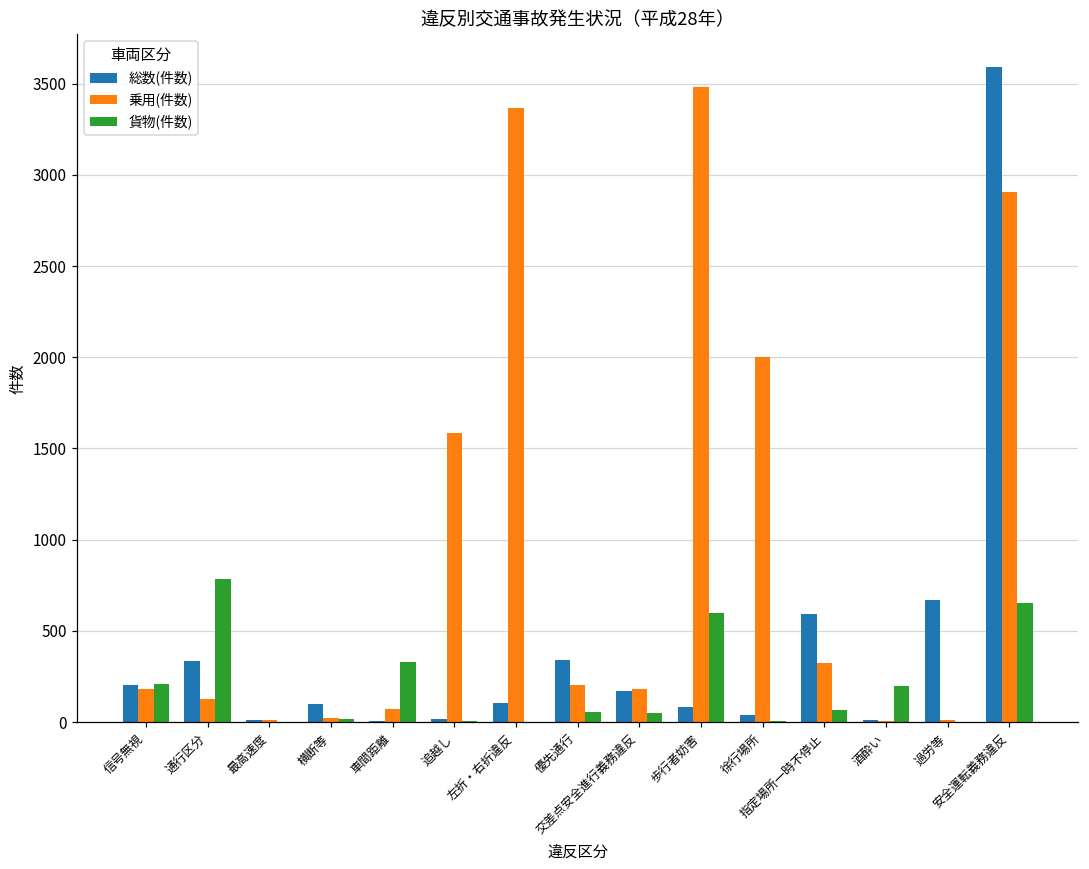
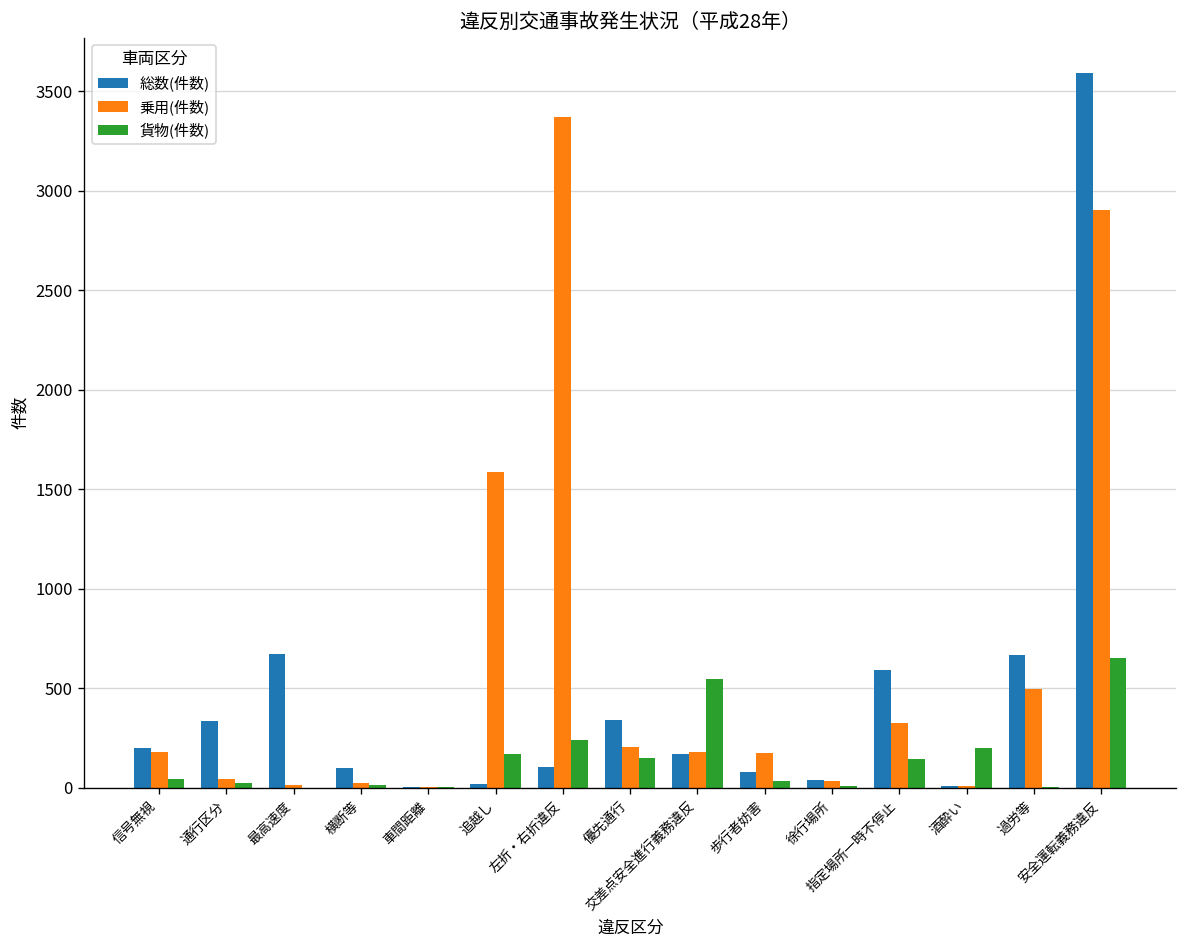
  {
    "総数(件数)": {
      "信号無視": 200,
      "通行区分": 340,
-     "最高速度": 10,
+     "最高速度": 670,
      "横断等": 100,
      "追越し": 20,
      "左折・右折違反": 100,
      "優先通行": 340,
      "交差点安全進行義務違反": 170,
      "歩行者妨害": 80,
      "徐行場所": 40,
      "指定場所一時不停止": 590,
      "過労等": 670,
      "安全運転義務違反": 3590
    },
    "乗用(件数)": {
      "信号無視": 180,
-     "通行区分": 130,
+     "通行区分": 50,
      "横断等": 30,
-     "車間距離": 70,
+     "車間距離": 0,
      "追越し": 1590,
      "左折・右折違反": 3370,
      "優先通行": 210,
      "交差点安全進行義務違反": 180,
-     "歩行者妨害": 3480,
-     "徐行場所": 2000,
+     "歩行者妨害": 180,
+     "徐行場所": 30,
      "指定場所一時不停止": 320,
-     "過労等": 10,
+     "過労等": 490,
      "安全運転義務違反": 2910
    },
    "貨物(件数)": {
-     "信号無視": 210,
-     "通行区分": 790,
+     "信号無視": 50,
+     "通行区分": 30,
      "横断等": 20,
-     "車間距離": 330,
-     "追越し": 10,
-     "左折・右折違反": 0,
-     "優先通行": 60,
-     "交差点安全進行義務違反": 50,
-     "歩行者妨害": 600,
-     "指定場所一時不停止": 60,
+     "車間距離": 0,
+     "追越し": 170,
+     "左折・右折違反": 240,
+     "優先通行": 150,
+     "交差点安全進行義務違反": 550,
+     "歩行者妨害": 30,
+     "指定場所一時不停止": 140,
      "酒酔い": 200,
      "安全運転義務違反": 650
    }
  }
